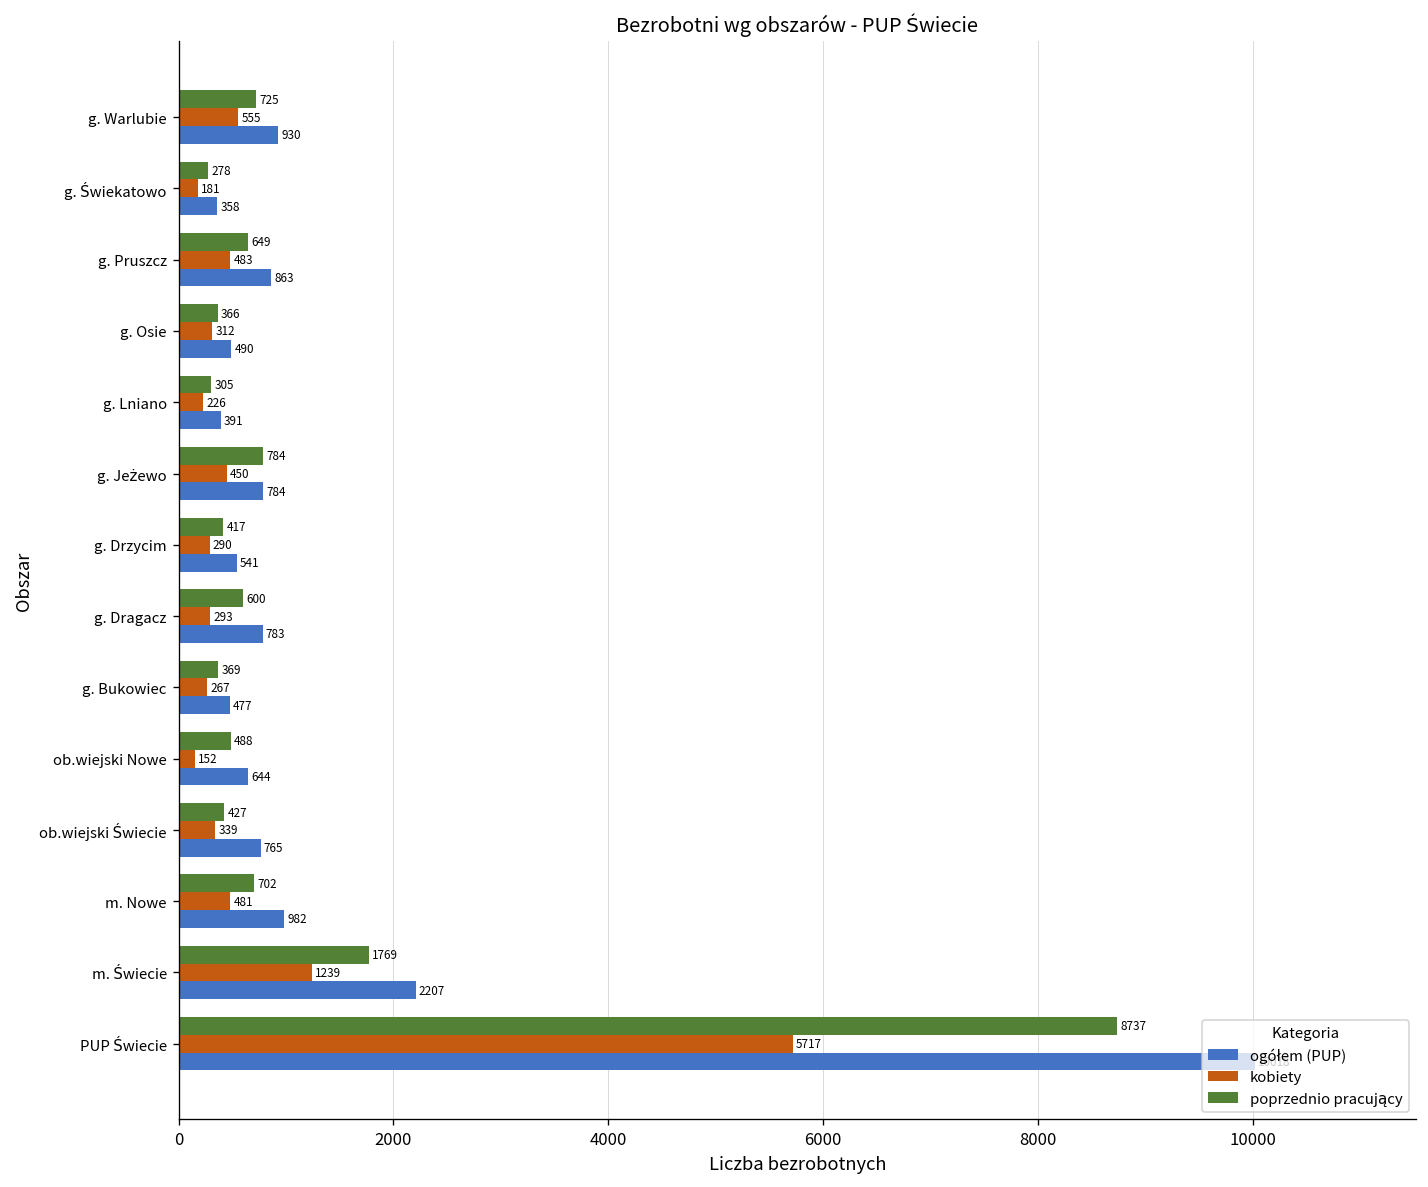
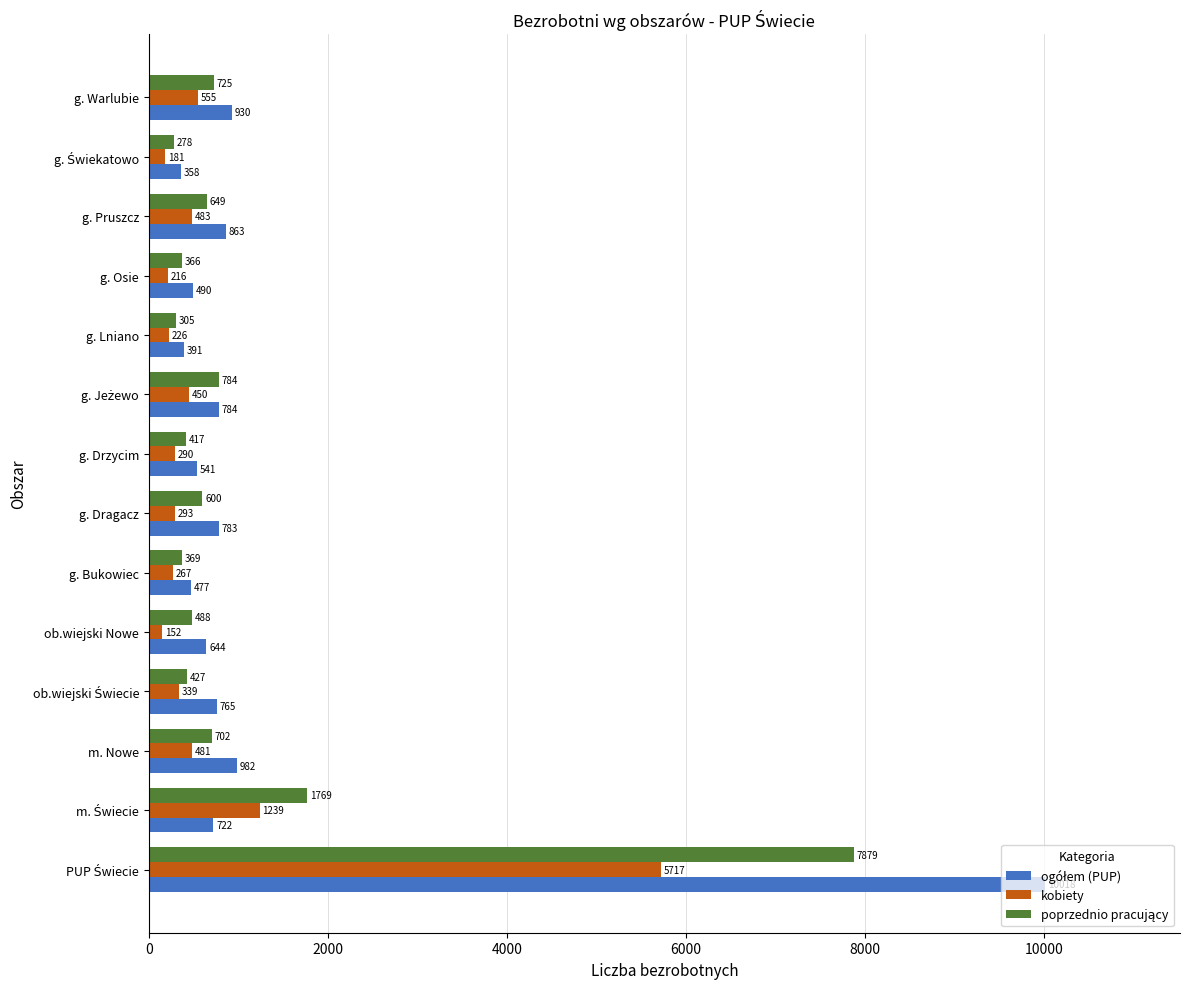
  {
    "ogółem (PUP)": {
      "g. Warlubie": 930,
      "g. Świekatowo": 358,
      "g. Pruszcz": 863,
      "g. Osie": 490,
      "g. Lniano": 391,
      "g. Jeżewo": 784,
      "g. Drzycim": 541,
      "g. Dragacz": 783,
      "g. Bukowiec": 477,
      "ob.wiejski Nowe": 644,
      "ob.wiejski Świecie": 765,
      "m. Nowe": 982,
-     "m. Świecie": 2207
+     "m. Świecie": 722
    },
    "kobiety": {
      "g. Warlubie": 555,
      "g. Świekatowo": 181,
      "g. Pruszcz": 483,
-     "g. Osie": 312,
+     "g. Osie": 216,
      "g. Lniano": 226,
      "g. Jeżewo": 450,
      "g. Drzycim": 290,
      "g. Dragacz": 293,
      "g. Bukowiec": 267,
      "ob.wiejski Nowe": 152,
      "ob.wiejski Świecie": 339,
      "m. Nowe": 481,
      "m. Świecie": 1239,
      "PUP Świecie": 5717
    },
    "poprzednio pracujący": {
      "g. Warlubie": 725,
      "g. Świekatowo": 278,
      "g. Pruszcz": 649,
      "g. Osie": 366,
      "g. Lniano": 305,
      "g. Jeżewo": 784,
      "g. Drzycim": 417,
      "g. Dragacz": 600,
      "g. Bukowiec": 369,
      "ob.wiejski Nowe": 488,
      "ob.wiejski Świecie": 427,
      "m. Nowe": 702,
      "m. Świecie": 1769,
-     "PUP Świecie": 8737
+     "PUP Świecie": 7879
    }
  }
